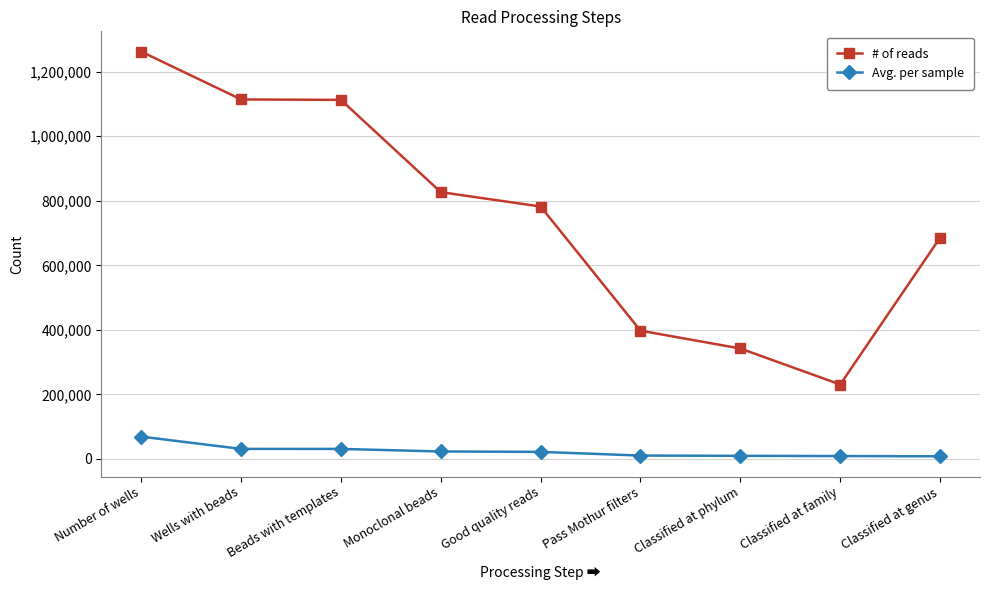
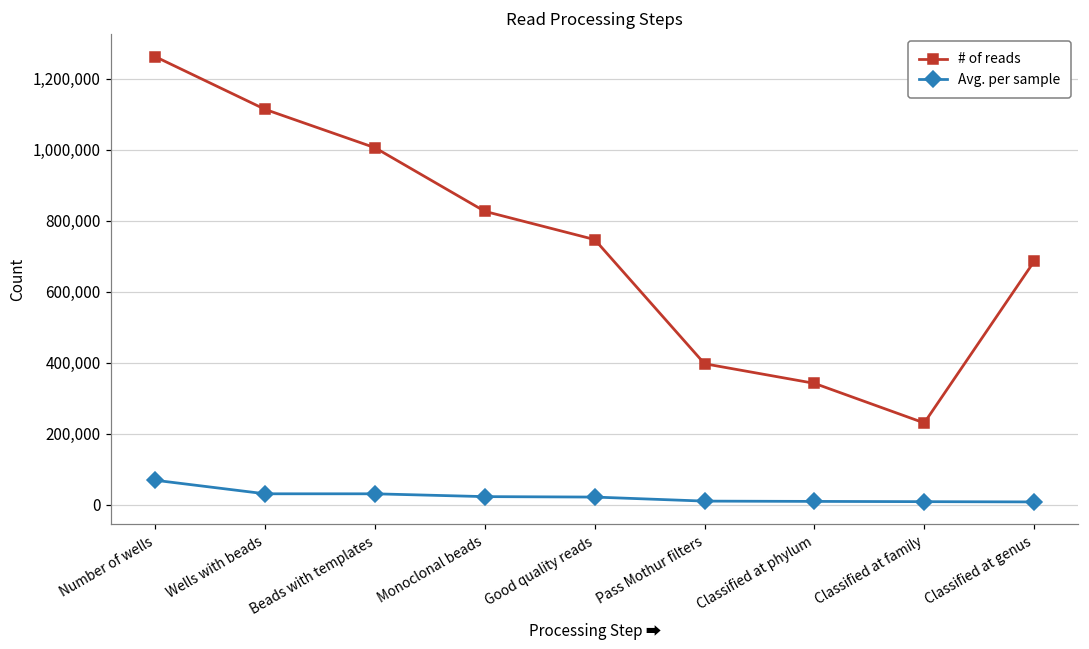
  {
    "# of reads": {
      "Number of wells": "1,260,000",
      "Wells with beads": "1,110,000",
-     "Beads with templates": "1,110,000",
+     "Beads with templates": "1,010,000",
      "Monoclonal beads": "830,000",
-     "Good quality reads": "780,000",
+     "Good quality reads": "750,000",
      "Pass Mothur filters": "400,000",
      "Classified at phylum": "340,000",
      "Classified at family": "230,000",
      "Classified at genus": "690,000"
    },
    "Avg. per sample": {
      "Number of wells": "70,000",
      "Wells with beads": "30,000",
      "Beads with templates": "30,000",
      "Monoclonal beads": "20,000",
      "Good quality reads": "20,000",
      "Pass Mothur filters": "10,000",
      "Classified at phylum": "10,000",
      "Classified at family": "10,000",
      "Classified at genus": "10,000"
    }
  }
